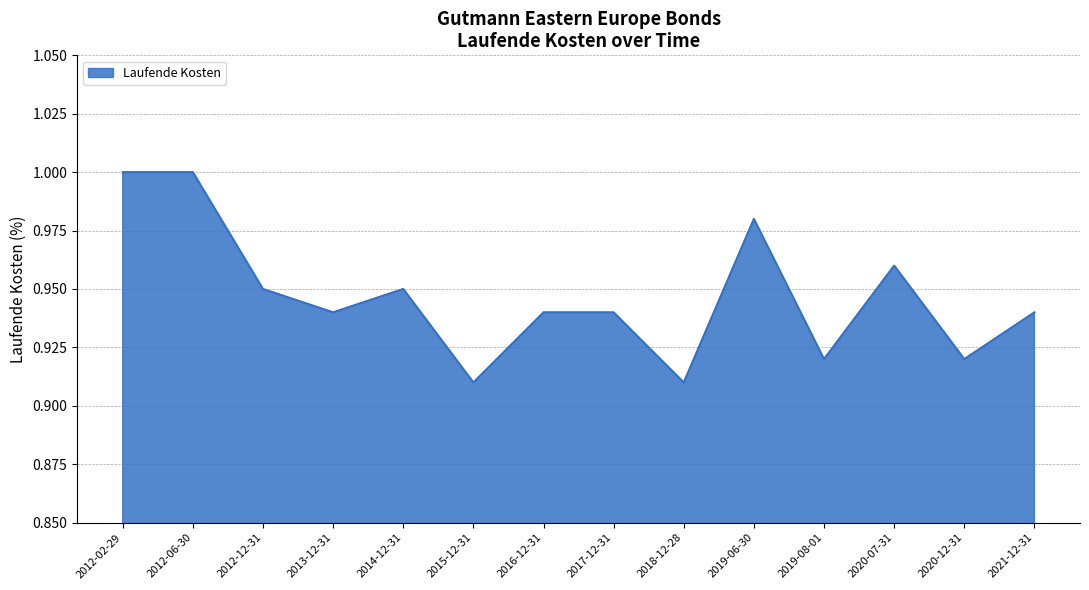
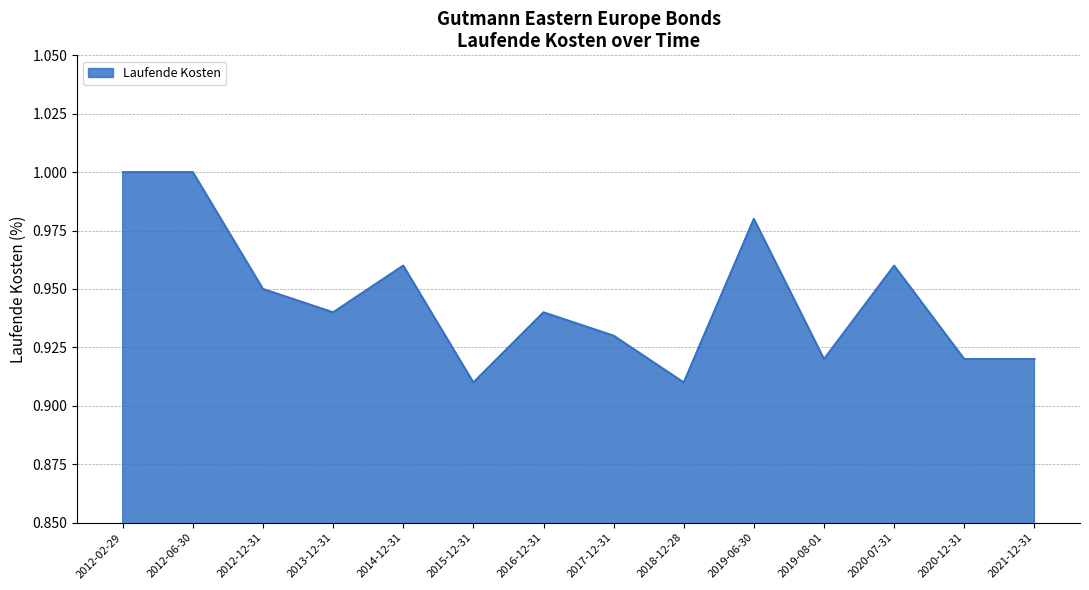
  {
    "2012-02-29": 1.00,
    "2012-06-30": 1.00,
    "2012-12-31": 0.95,
    "2013-12-31": 0.94,
-   "2014-12-31": 0.95,
+   "2014-12-31": 0.96,
    "2015-12-31": 0.91,
    "2016-12-31": 0.94,
-   "2017-12-31": 0.94,
+   "2017-12-31": 0.93,
    "2018-12-28": 0.91,
    "2019-06-30": 0.98,
    "2019-08-01": 0.92,
    "2020-07-31": 0.96,
    "2020-12-31": 0.92,
-   "2021-12-31": 0.94
+   "2021-12-31": 0.92
  }
